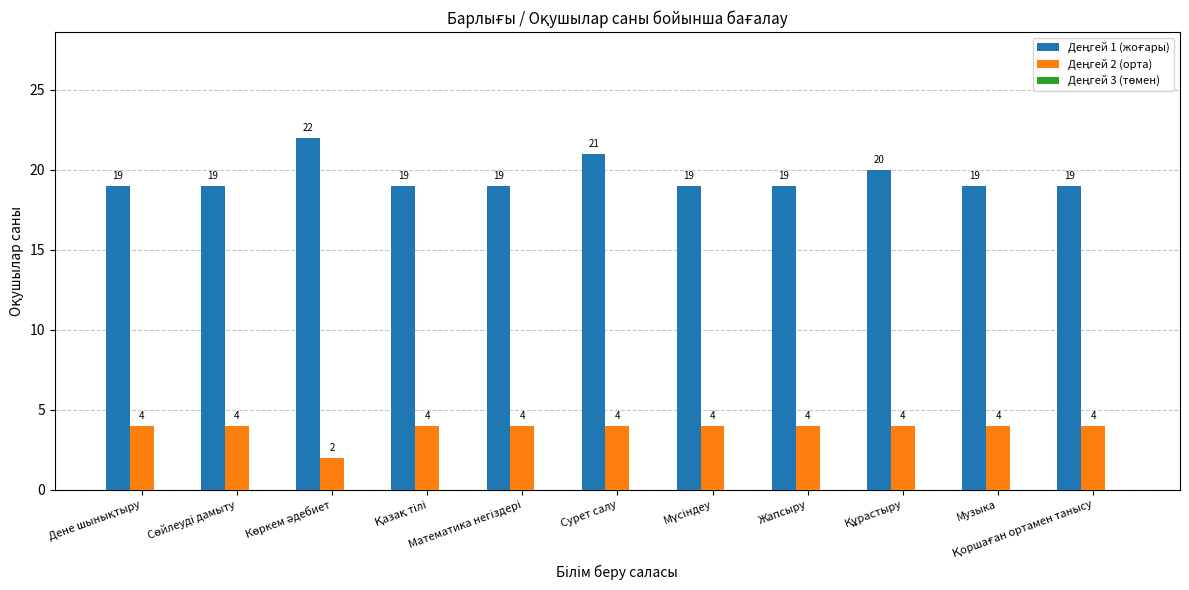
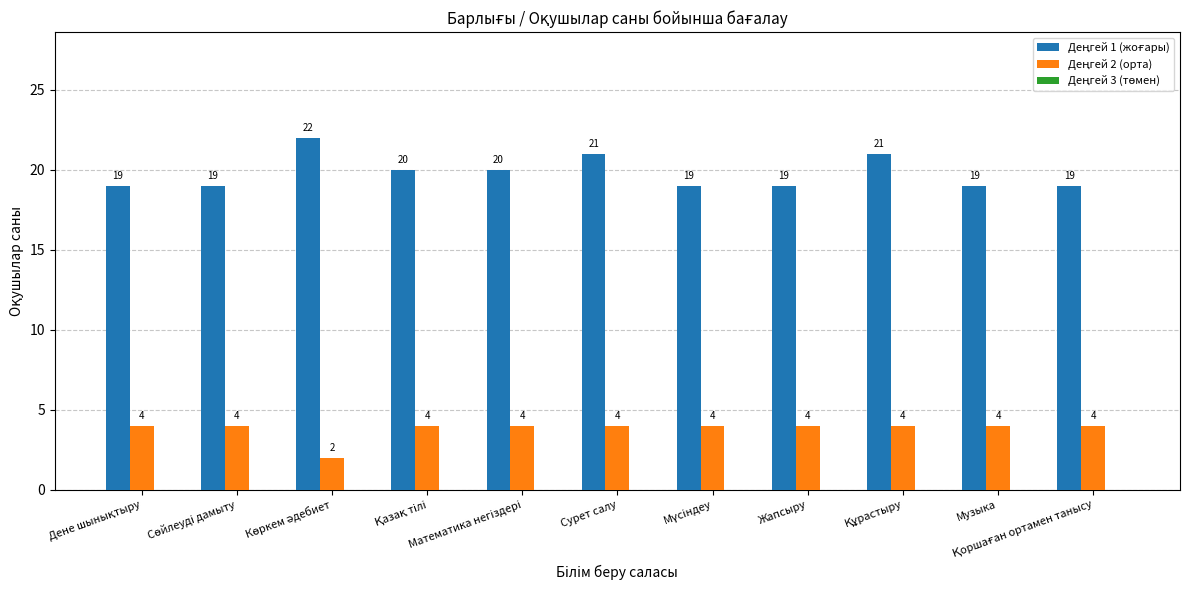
  {
    "Деңгей 1 (жоғары)": {
      "Дене шынықтыру": 19,
      "Сөйлеуді дамыту": 19,
      "Көркем әдебиет": 22,
-     "Қазақ тілі": 19,
-     "Математика негіздері": 19,
+     "Қазақ тілі": 20,
+     "Математика негіздері": 20,
      "Сурет салу": 21,
      "Мүсіндеу": 19,
      "Жапсыру": 19,
-     "Құрастыру": 20,
+     "Құрастыру": 21,
      "Музыка": 19,
      "Қоршаған ортамен танысу": 19
    },
    "Деңгей 2 (орта)": {
      "Дене шынықтыру": 4,
      "Сөйлеуді дамыту": 4,
      "Көркем әдебиет": 2,
      "Қазақ тілі": 4,
      "Математика негіздері": 4,
      "Сурет салу": 4,
      "Мүсіндеу": 4,
      "Жапсыру": 4,
      "Құрастыру": 4,
      "Музыка": 4,
      "Қоршаған ортамен танысу": 4
    },
    "Деңгей 3 (төмен)": {
      "Дене шынықтыру": 0.0,
      "Сөйлеуді дамыту": 0.0,
      "Көркем әдебиет": 0.0,
      "Қазақ тілі": 0.0,
      "Математика негіздері": 0.0,
      "Сурет салу": 0.0,
      "Мүсіндеу": 0.0,
      "Жапсыру": 0.0,
      "Құрастыру": 0.0,
      "Музыка": 0.0,
      "Қоршаған ортамен танысу": 0.0
    }
  }
